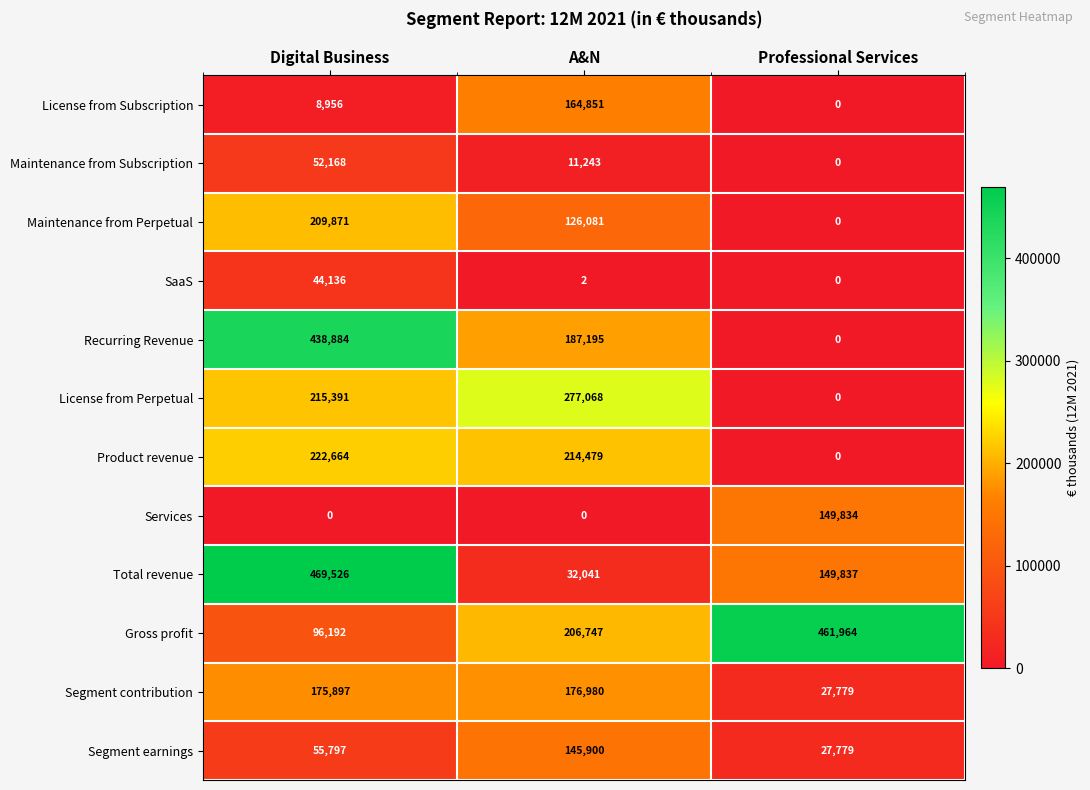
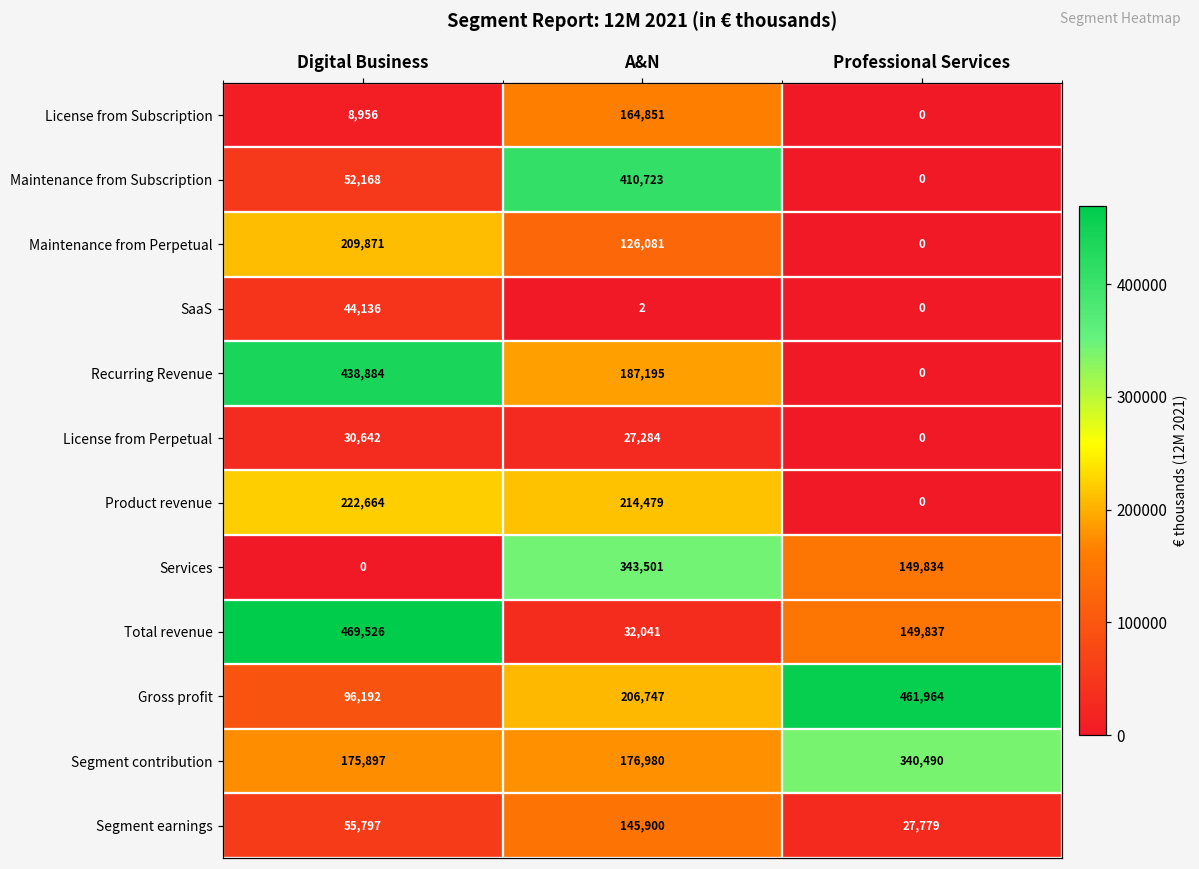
  {
    "License from Subscription": {
      "Digital Business": "8,956",
      "A&N": "164,851",
      "Professional Services": "0"
    },
    "Maintenance from Subscription": {
      "Digital Business": "52,168",
-     "A&N": "11,243",
+     "A&N": "410,723",
      "Professional Services": "0"
    },
    "Maintenance from Perpetual": {
      "Digital Business": "209,871",
      "A&N": "126,081",
      "Professional Services": "0"
    },
    "SaaS": {
      "Digital Business": "44,136",
      "A&N": "2",
      "Professional Services": "0"
    },
    "Recurring Revenue": {
      "Digital Business": "438,884",
      "A&N": "187,195",
      "Professional Services": "0"
    },
    "License from Perpetual": {
-     "Digital Business": "215,391",
-     "A&N": "277,068",
+     "Digital Business": "30,642",
+     "A&N": "27,284",
      "Professional Services": "0"
    },
    "Product revenue": {
      "Digital Business": "222,664",
      "A&N": "214,479",
      "Professional Services": "0"
    },
    "Services": {
      "Digital Business": "0",
-     "A&N": "0",
+     "A&N": "343,501",
      "Professional Services": "149,834"
    },
    "Total revenue": {
      "Digital Business": "469,526",
      "A&N": "32,041",
      "Professional Services": "149,837"
    },
    "Gross profit": {
      "Digital Business": "96,192",
      "A&N": "206,747",
      "Professional Services": "461,964"
    },
    "Segment contribution": {
      "Digital Business": "175,897",
      "A&N": "176,980",
-     "Professional Services": "27,779"
+     "Professional Services": "340,490"
    },
    "Segment earnings": {
      "Digital Business": "55,797",
      "A&N": "145,900",
      "Professional Services": "27,779"
    }
  }
